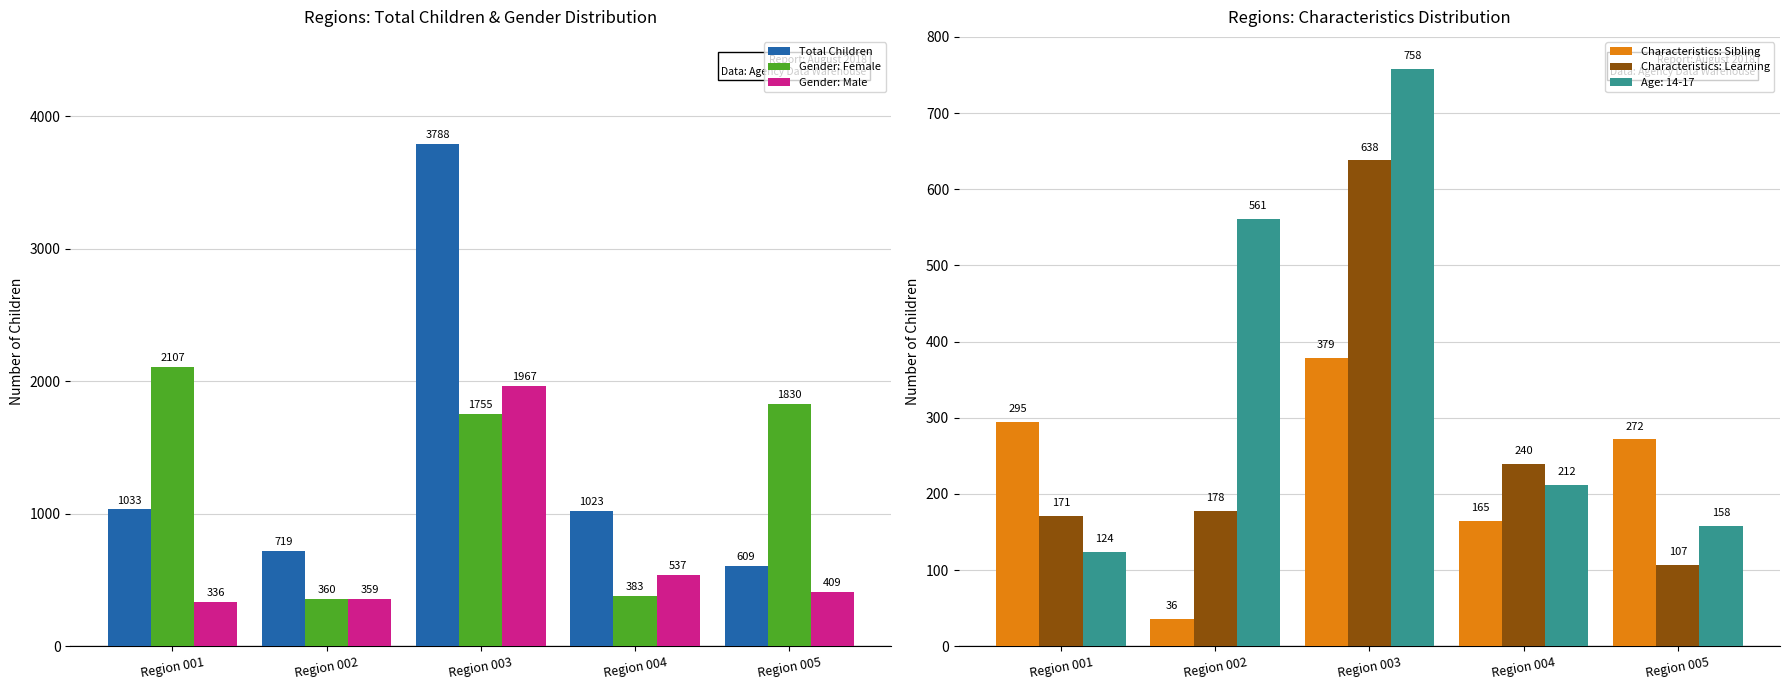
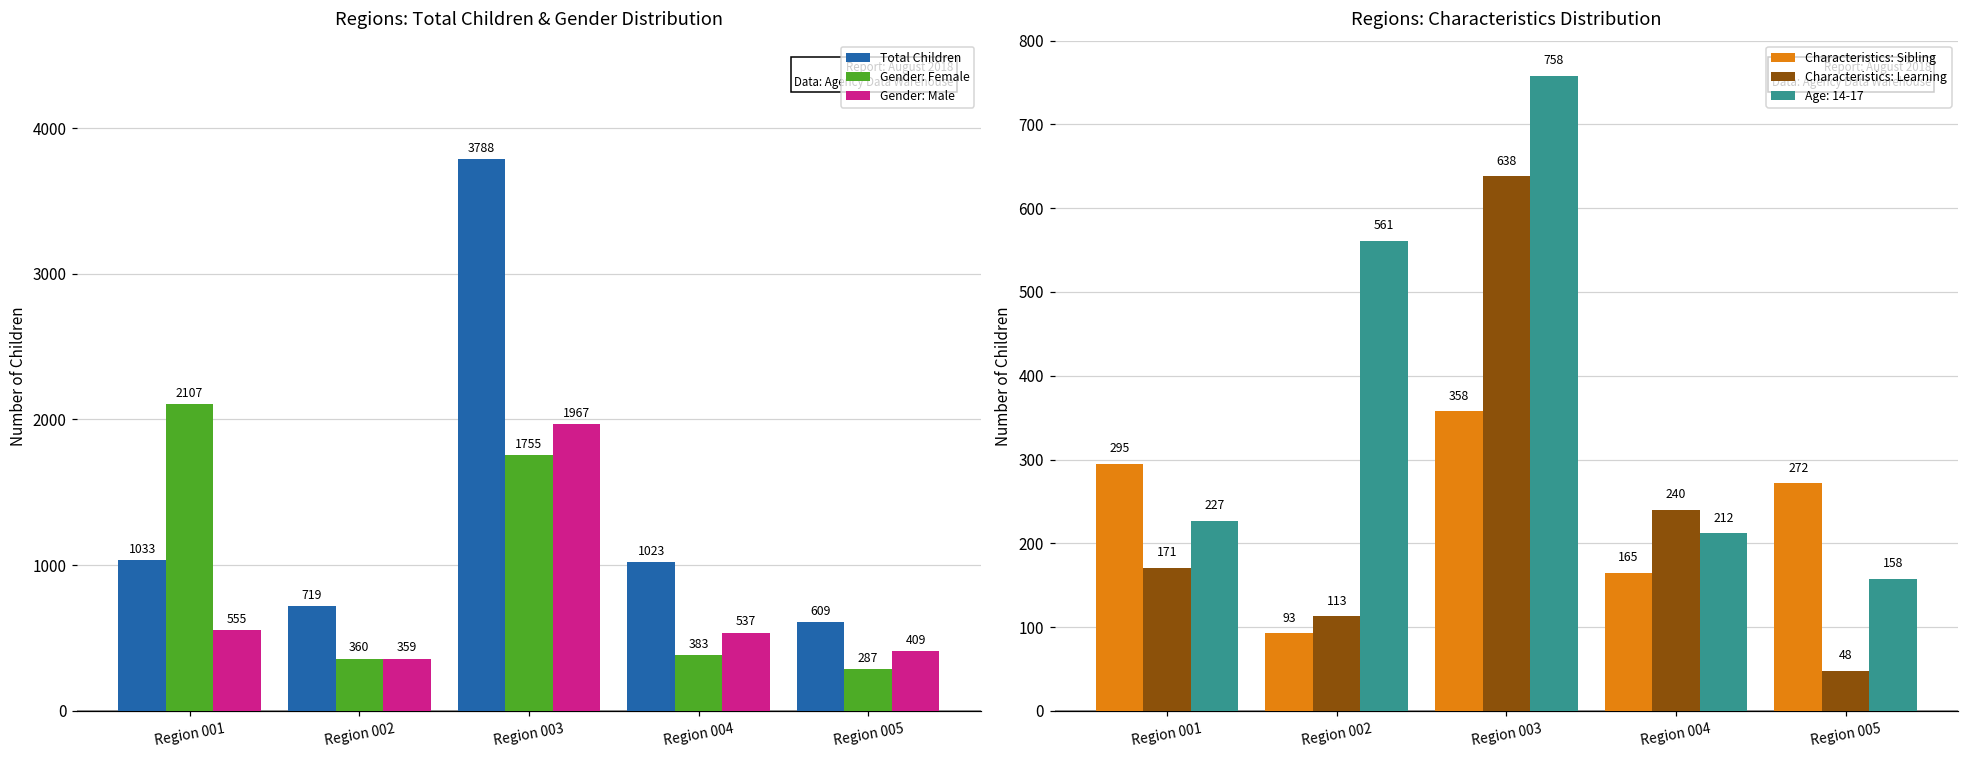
  {
    "Regions: Total Children & Gender Distribution": {
      "Total Children": {
        "Region 001": 1033,
        "Region 002": 719,
        "Region 003": 3788,
        "Region 004": 1023,
        "Region 005": 609
      },
      "Gender: Female": {
        "Region 001": 2107,
        "Region 002": 360,
        "Region 003": 1755,
        "Region 004": 383,
-       "Region 005": 1830
+       "Region 005": 287
      },
      "Gender: Male": {
-       "Region 001": 336,
+       "Region 001": 555,
        "Region 002": 359,
        "Region 003": 1967,
        "Region 004": 537,
        "Region 005": 409
      }
    },
    "Regions: Characteristics Distribution": {
      "Characteristics: Sibling": {
        "Region 001": 295,
-       "Region 002": 36,
-       "Region 003": 379,
+       "Region 002": 93,
+       "Region 003": 358,
        "Region 004": 165,
        "Region 005": 272
      },
      "Characteristics: Learning": {
        "Region 001": 171,
-       "Region 002": 178,
+       "Region 002": 113,
        "Region 003": 638,
        "Region 004": 240,
-       "Region 005": 107
+       "Region 005": 48
      },
      "Age: 14-17": {
-       "Region 001": 124,
+       "Region 001": 227,
        "Region 002": 561,
        "Region 003": 758,
        "Region 004": 212,
        "Region 005": 158
      }
    }
  }
